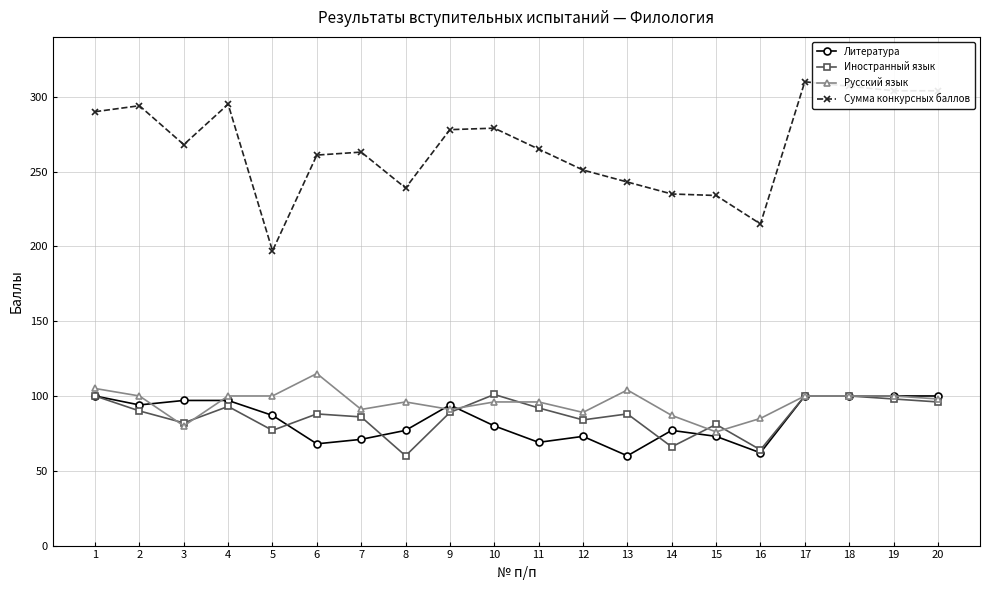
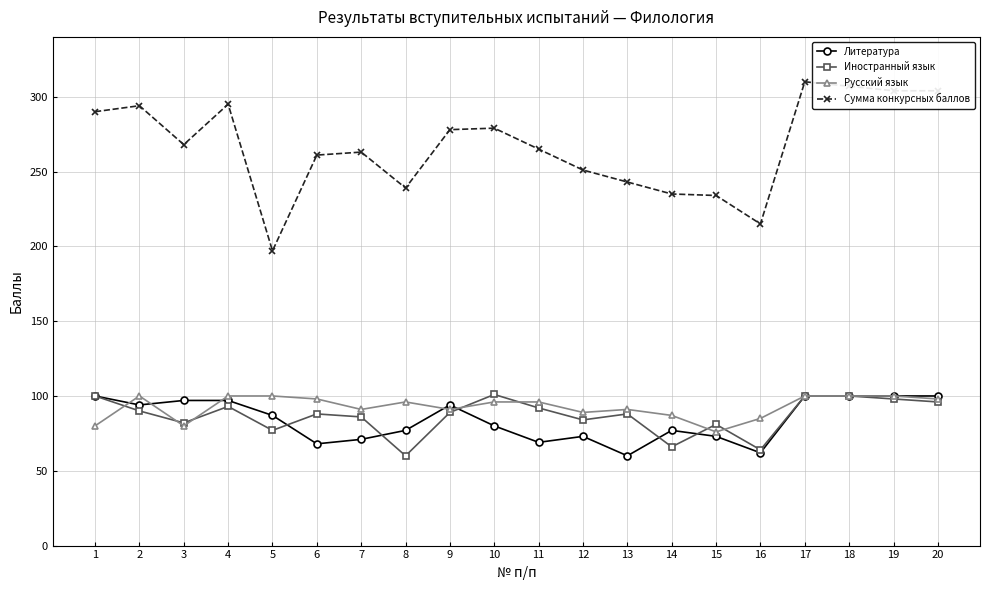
  {
    "Иностранный язык": {
      "2": 90,
      "3": 82,
      "4": 93,
      "5": 77,
      "6": 88,
      "7": 86,
      "8": 60,
      "9": 89,
      "10": 101,
      "11": 92,
      "12": 84,
      "13": 88,
      "14": 66,
      "15": 81,
      "16": 64,
      "19": 98,
      "20": 96
    },
    "Русский язык": {
-     "1": 105,
+     "1": 80,
      "2": 100,
      "3": 80,
      "4": 100,
      "5": 100,
-     "6": 115,
+     "6": 98,
      "7": 91,
      "8": 96,
      "9": 91,
      "10": 96,
      "11": 96,
      "12": 89,
-     "13": 104,
+     "13": 91,
      "14": 87,
      "15": 76,
      "16": 85,
      "20": 98
    }
  }
